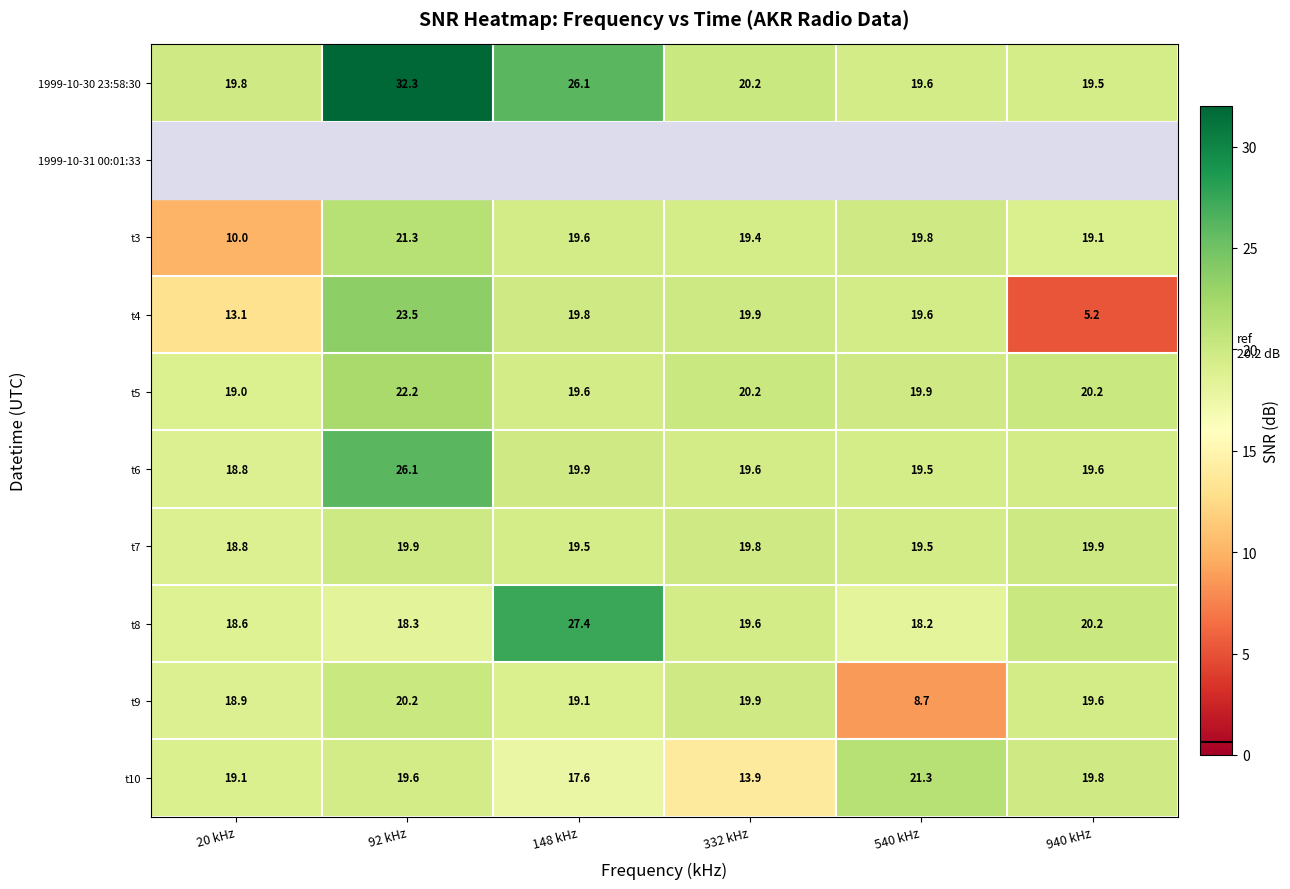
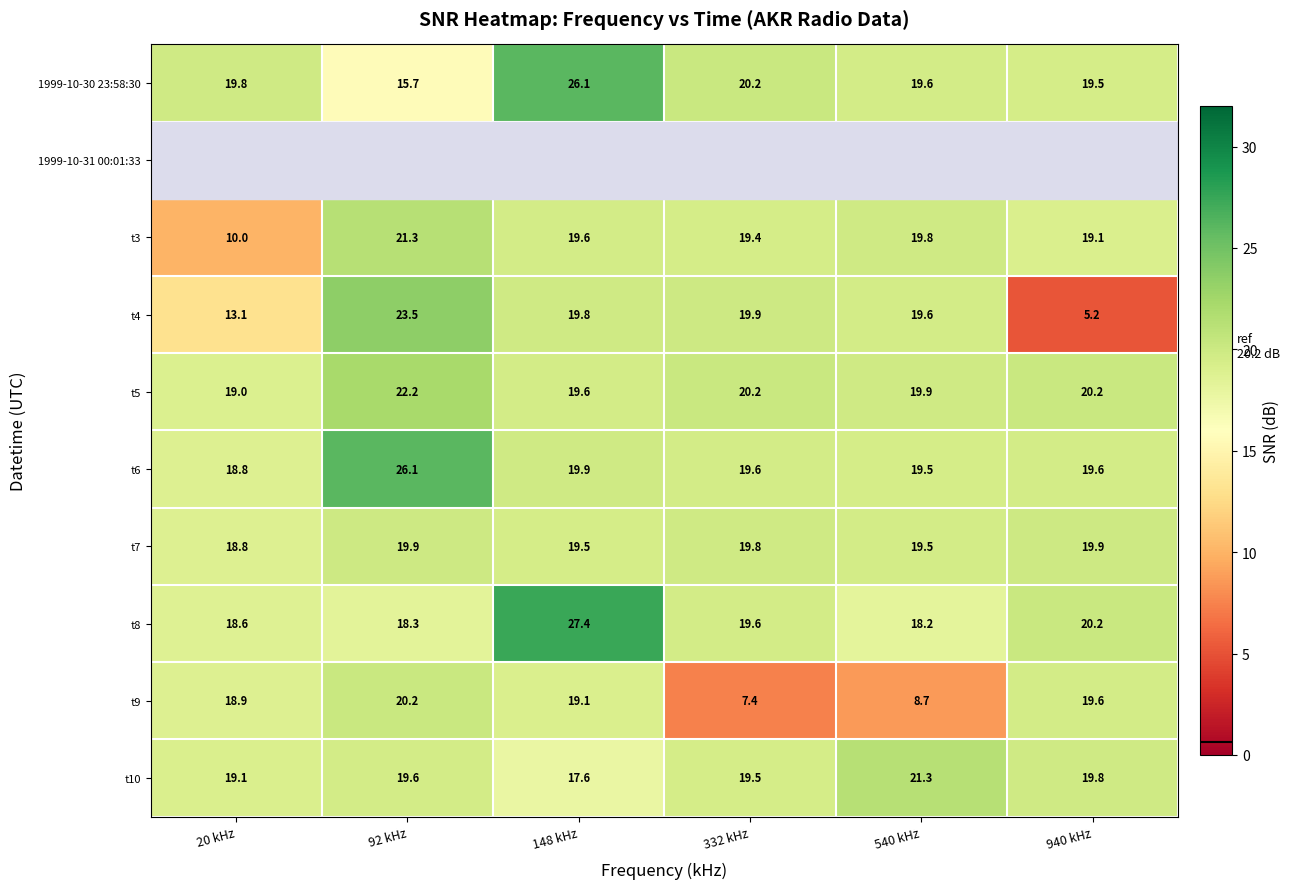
  {
    "1999-10-30 23:58:30": {
      "20 kHz": 19.8,
-     "92 kHz": 32.3,
+     "92 kHz": 15.7,
      "148 kHz": 26.1,
      "332 kHz": 20.2,
      "540 kHz": 19.6,
      "940 kHz": 19.5
    },
    "t3": {
      "20 kHz": 10.0,
      "92 kHz": 21.3,
      "148 kHz": 19.6,
      "332 kHz": 19.4,
      "540 kHz": 19.8,
      "940 kHz": 19.1
    },
    "t4": {
      "20 kHz": 13.1,
      "92 kHz": 23.5,
      "148 kHz": 19.8,
      "332 kHz": 19.9,
      "540 kHz": 19.6,
      "940 kHz": 5.2
    },
    "t5": {
      "20 kHz": 19.0,
      "92 kHz": 22.2,
      "148 kHz": 19.6,
      "332 kHz": 20.2,
      "540 kHz": 19.9,
      "940 kHz": 20.2
    },
    "t6": {
      "20 kHz": 18.8,
      "92 kHz": 26.1,
      "148 kHz": 19.9,
      "332 kHz": 19.6,
      "540 kHz": 19.5,
      "940 kHz": 19.6
    },
    "t7": {
      "20 kHz": 18.8,
      "92 kHz": 19.9,
      "148 kHz": 19.5,
      "332 kHz": 19.8,
      "540 kHz": 19.5,
      "940 kHz": 19.9
    },
    "t8": {
      "20 kHz": 18.6,
      "92 kHz": 18.3,
      "148 kHz": 27.4,
      "332 kHz": 19.6,
      "540 kHz": 18.2,
      "940 kHz": 20.2
    },
    "t9": {
      "20 kHz": 18.9,
      "92 kHz": 20.2,
      "148 kHz": 19.1,
-     "332 kHz": 19.9,
+     "332 kHz": 7.4,
      "540 kHz": 8.7,
      "940 kHz": 19.6
    },
    "t10": {
      "20 kHz": 19.1,
      "92 kHz": 19.6,
      "148 kHz": 17.6,
-     "332 kHz": 13.9,
+     "332 kHz": 19.5,
      "540 kHz": 21.3,
      "940 kHz": 19.8
    }
  }
